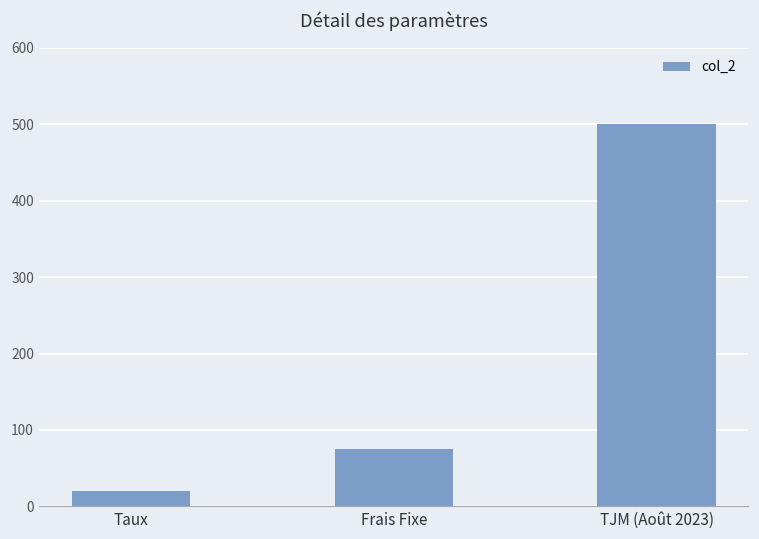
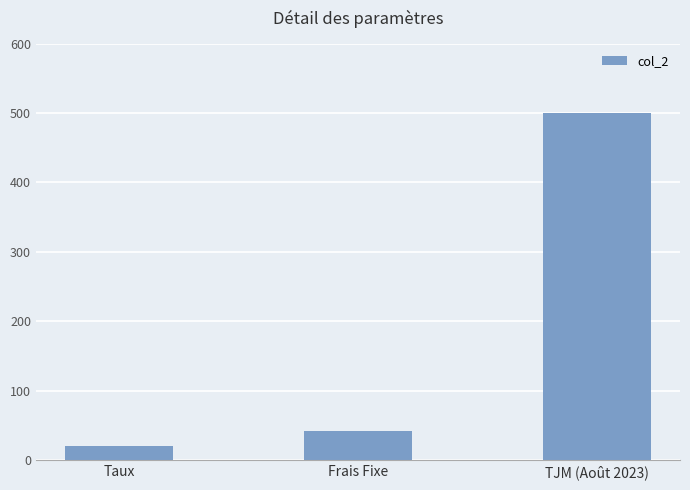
  {
    "Taux": 20,
-   "Frais Fixe": 80,
+   "Frais Fixe": 40,
    "TJM (Août 2023)": 500
  }
